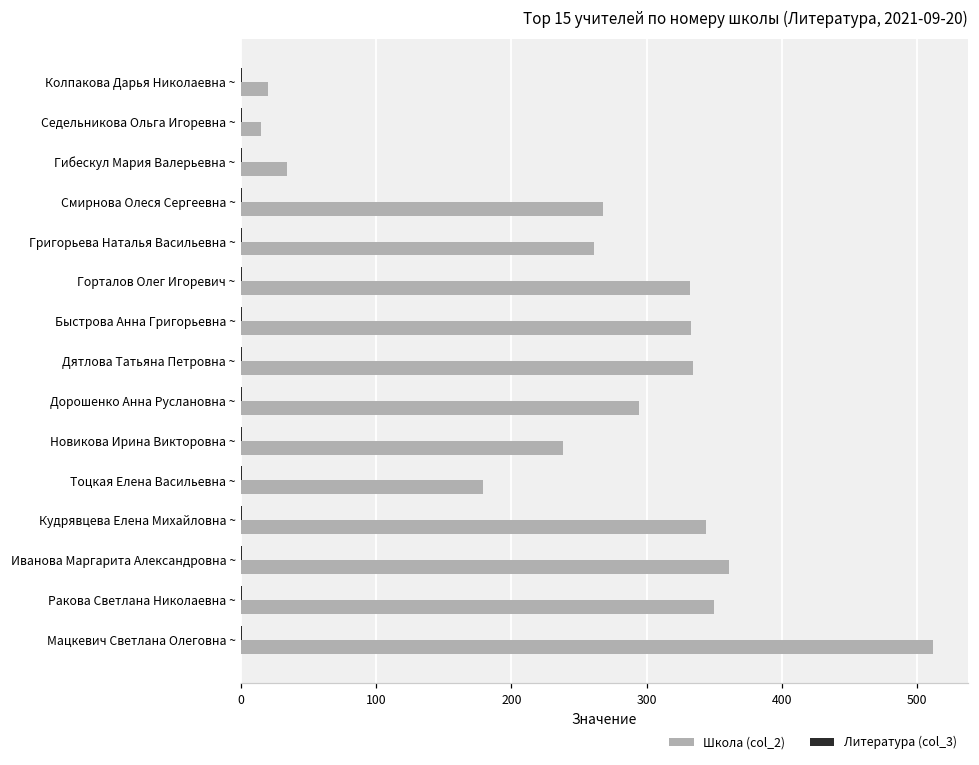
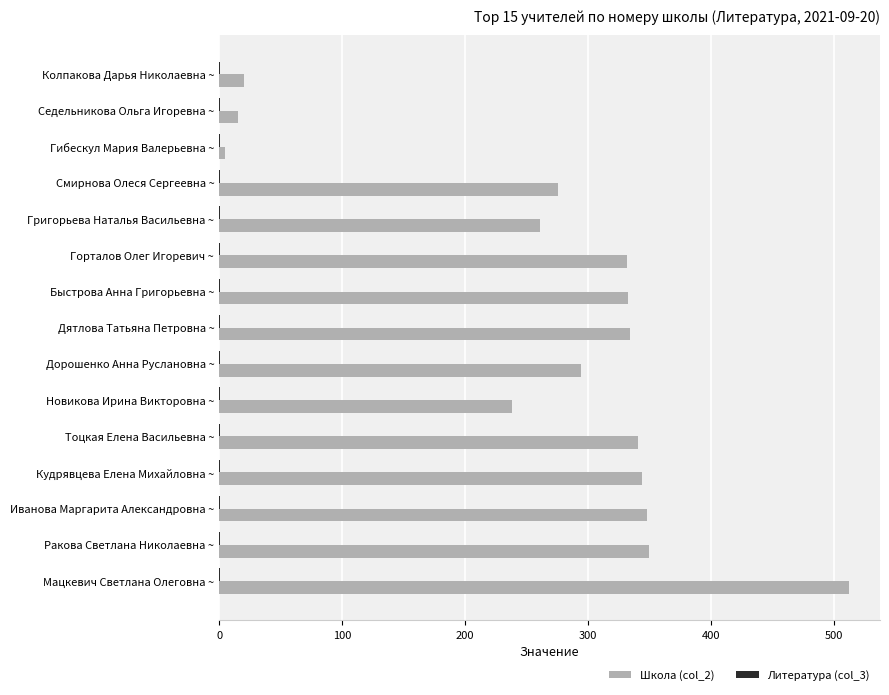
  {
    "Школа (col_2)": {
      "Колпакова Дарья Николаевна ~": 20,
      "Седельникова Ольга Игоревна ~": 15,
-     "Гибескул Мария Валерьевна ~": 34,
-     "Смирнова Олеся Сергеевна ~": 268,
+     "Гибескул Мария Валерьевна ~": 5,
+     "Смирнова Олеся Сергеевна ~": 276,
      "Григорьева Наталья Васильевна ~": 261,
      "Горталов Олег Игоревич ~": 332,
      "Быстрова Анна Григорьевна ~": 333,
      "Дятлова Татьяна Петровна ~": 334,
      "Дорошенко Анна Руслановна ~": 294,
      "Новикова Ирина Викторовна ~": 238,
-     "Тоцкая Елена Васильевна ~": 179,
+     "Тоцкая Елена Васильевна ~": 341,
      "Кудрявцева Елена Михайловна ~": 344,
-     "Иванова Маргарита Александровна ~": 361,
+     "Иванова Маргарита Александровна ~": 348,
      "Ракова Светлана Николаевна ~": 350,
      "Мацкевич Светлана Олеговна ~": 512
    }
  }
